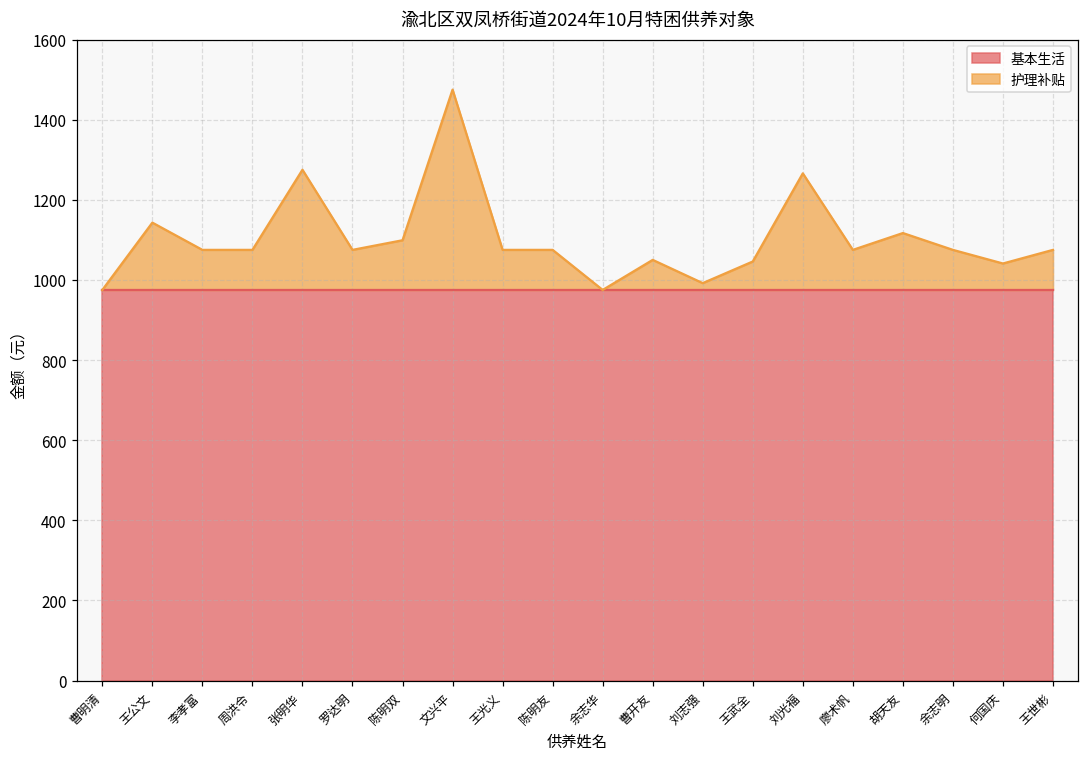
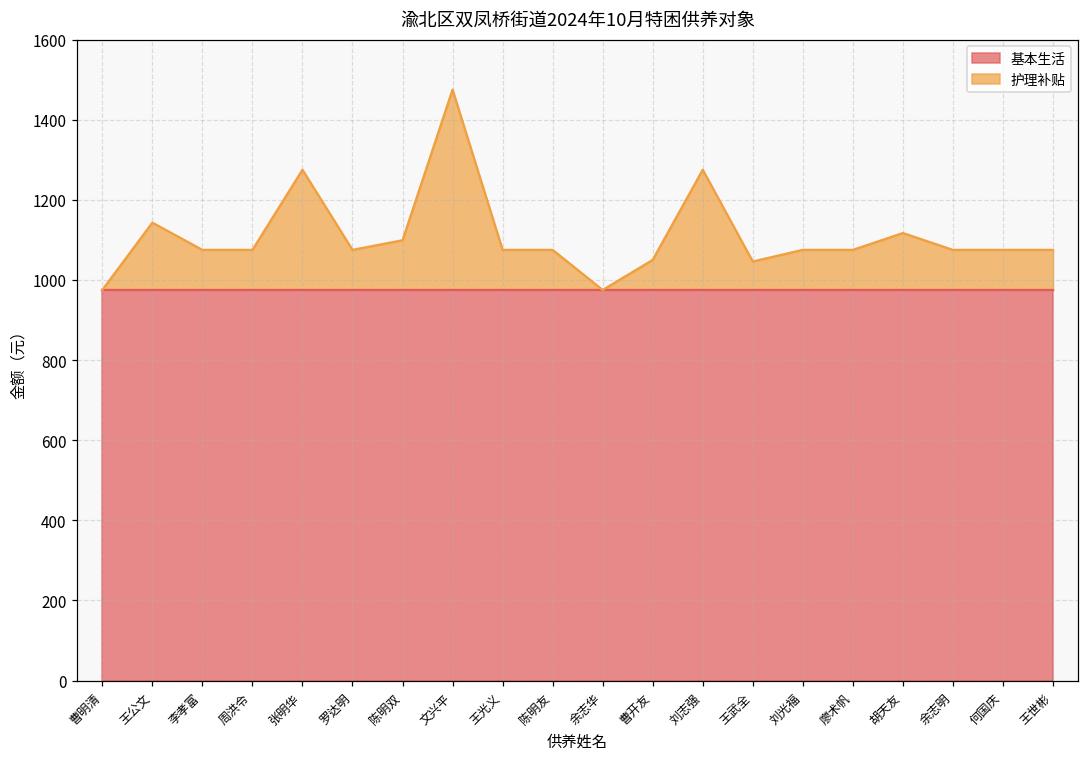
  {
    "基本生活": {
      "王公文": 980,
      "李孝富": 980,
      "周洪令": 980,
      "张明华": 980,
      "罗达明": 980,
      "陈明双": 980,
      "文兴平": 980,
      "王光义": 980,
      "陈明友": 980,
      "曹开友": 980,
      "刘志强": 980,
      "王武全": 980,
      "刘光福": 980,
      "廖术帆": 980,
      "胡天友": 980,
      "余志明": 980,
      "何国庆": 980,
      "王世彬": 980
    },
    "护理补贴": {
      "王公文": 1140,
      "李孝富": 1080,
      "周洪令": 1080,
      "张明华": 1280,
      "罗达明": 1080,
      "陈明双": 1100,
      "文兴平": 1480,
      "王光义": 1080,
      "陈明友": 1080,
      "曹开友": 1050,
-     "刘志强": 990,
+     "刘志强": 1280,
      "王武全": 1050,
-     "刘光福": 1270,
+     "刘光福": 1080,
      "廖术帆": 1080,
      "胡天友": 1120,
      "余志明": 1080,
-     "何国庆": 1040,
+     "何国庆": 1080,
      "王世彬": 1080
    }
  }
